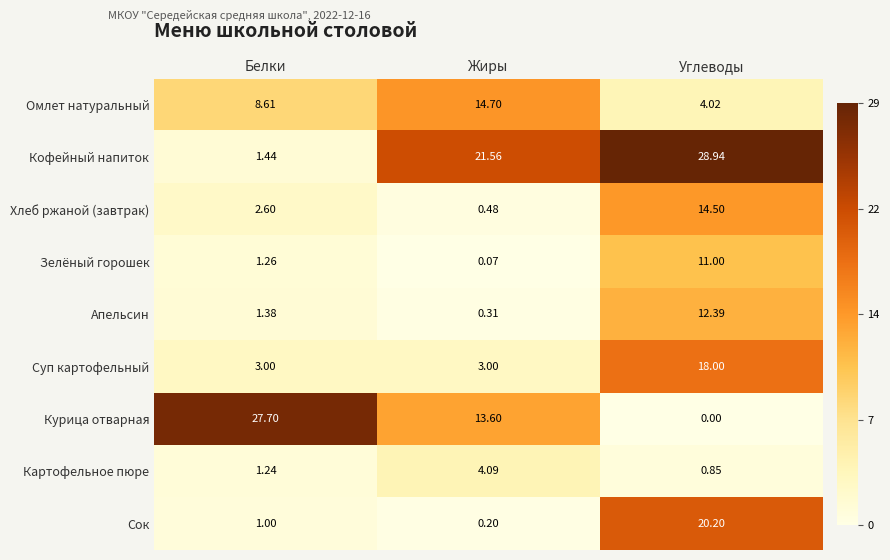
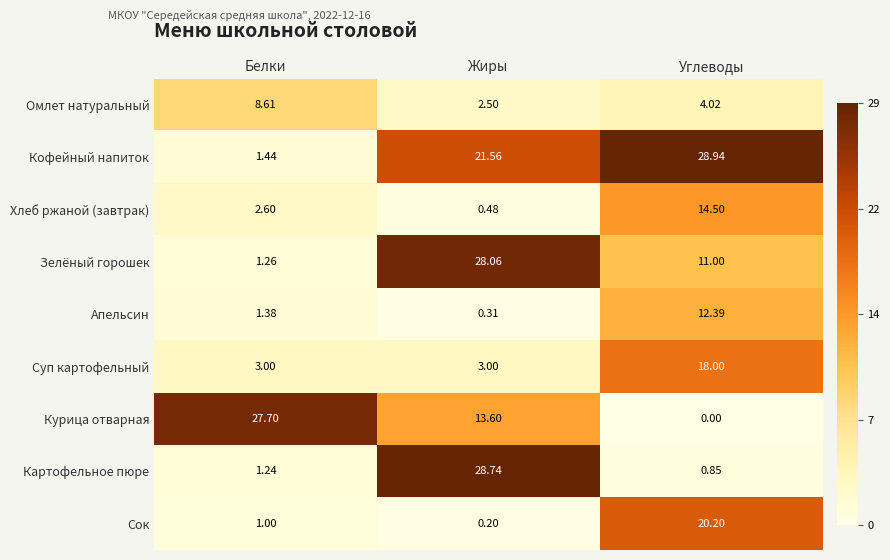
  {
    "Омлет натуральный": {
      "Белки": 8.61,
-     "Жиры": 14.70,
+     "Жиры": 2.50,
      "Углеводы": 4.02
    },
    "Кофейный напиток": {
      "Белки": 1.44,
      "Жиры": 21.56,
      "Углеводы": 28.94
    },
    "Хлеб ржаной (завтрак)": {
      "Белки": 2.60,
      "Жиры": 0.48,
      "Углеводы": 14.50
    },
    "Зелёный горошек": {
      "Белки": 1.26,
-     "Жиры": 0.07,
+     "Жиры": 28.06,
      "Углеводы": 11.00
    },
    "Апельсин": {
      "Белки": 1.38,
      "Жиры": 0.31,
      "Углеводы": 12.39
    },
    "Суп картофельный": {
      "Белки": 3.00,
      "Жиры": 3.00,
      "Углеводы": 18.00
    },
    "Курица отварная": {
      "Белки": 27.70,
      "Жиры": 13.60,
      "Углеводы": 0.00
    },
    "Картофельное пюре": {
      "Белки": 1.24,
-     "Жиры": 4.09,
+     "Жиры": 28.74,
      "Углеводы": 0.85
    },
    "Сок": {
      "Белки": 1.00,
      "Жиры": 0.20,
      "Углеводы": 20.20
    }
  }
